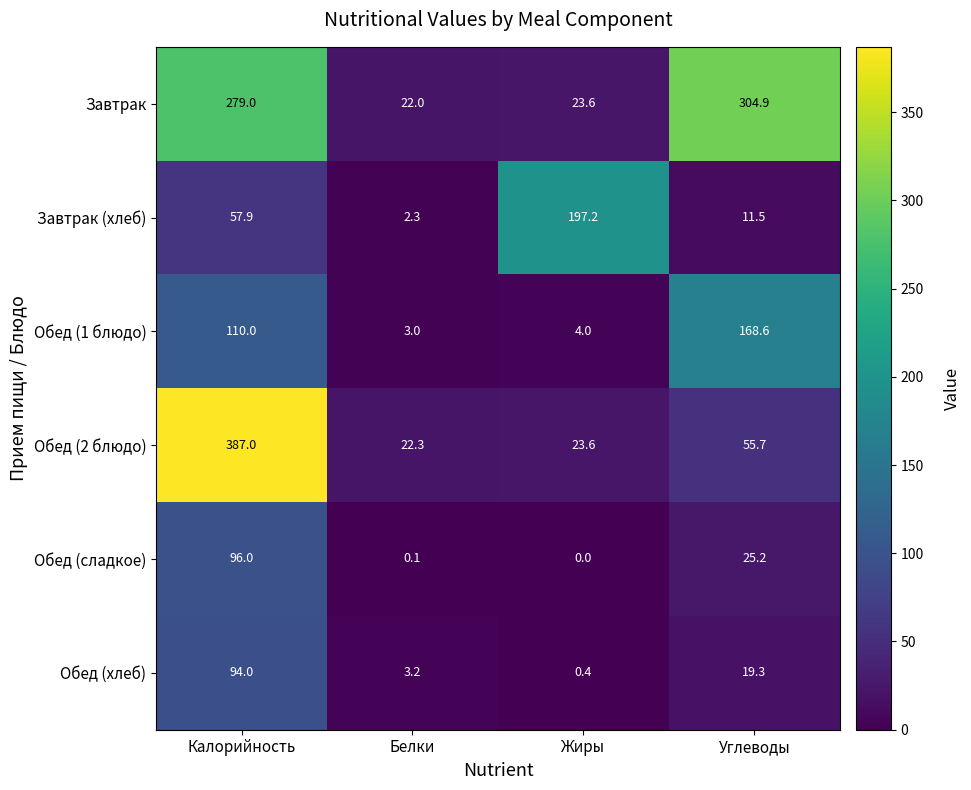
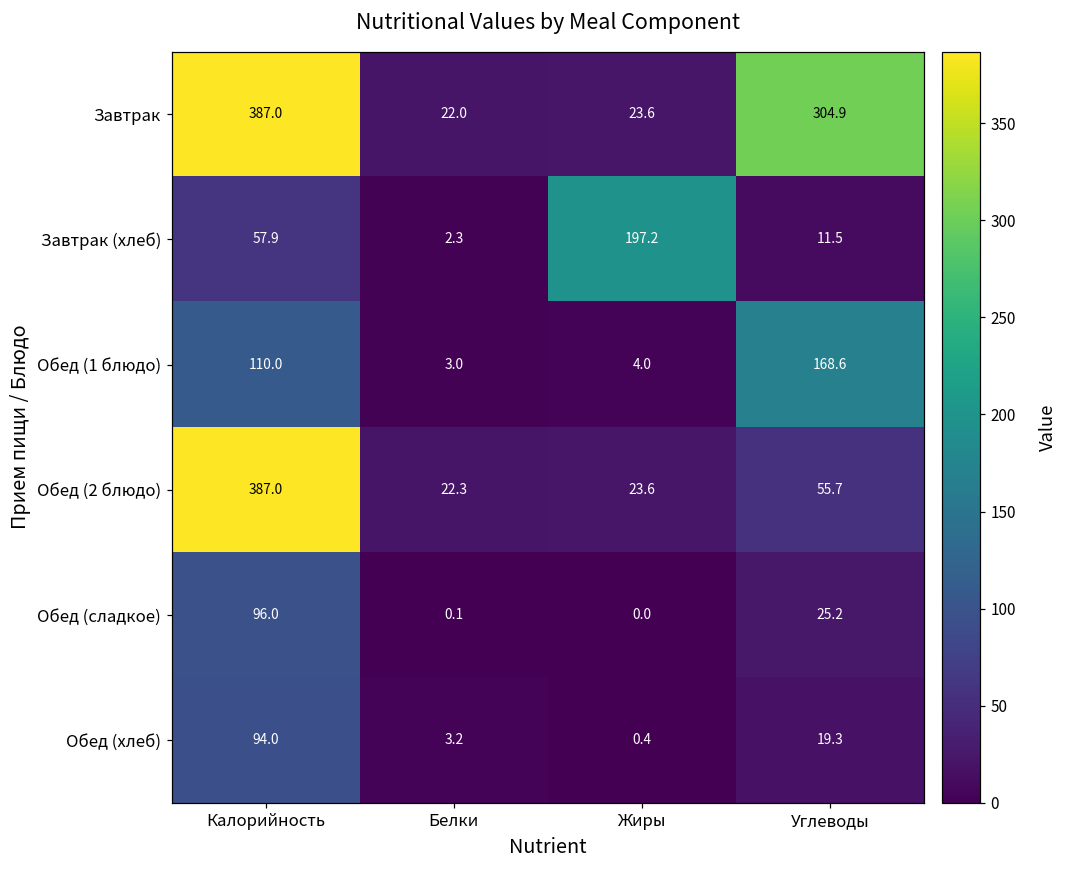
  {
    "Завтрак": {
-     "Калорийность": 279.0,
+     "Калорийность": 387.0,
      "Белки": 22.0,
      "Жиры": 23.6,
      "Углеводы": 304.9
    },
    "Завтрак (хлеб)": {
      "Калорийность": 57.9,
      "Белки": 2.3,
      "Жиры": 197.2,
      "Углеводы": 11.5
    },
    "Обед (1 блюдо)": {
      "Калорийность": 110.0,
      "Белки": 3.0,
      "Жиры": 4.0,
      "Углеводы": 168.6
    },
    "Обед (2 блюдо)": {
      "Калорийность": 387.0,
      "Белки": 22.3,
      "Жиры": 23.6,
      "Углеводы": 55.7
    },
    "Обед (сладкое)": {
      "Калорийность": 96.0,
      "Белки": 0.1,
      "Жиры": 0.0,
      "Углеводы": 25.2
    },
    "Обед (хлеб)": {
      "Калорийность": 94.0,
      "Белки": 3.2,
      "Жиры": 0.4,
      "Углеводы": 19.3
    }
  }
